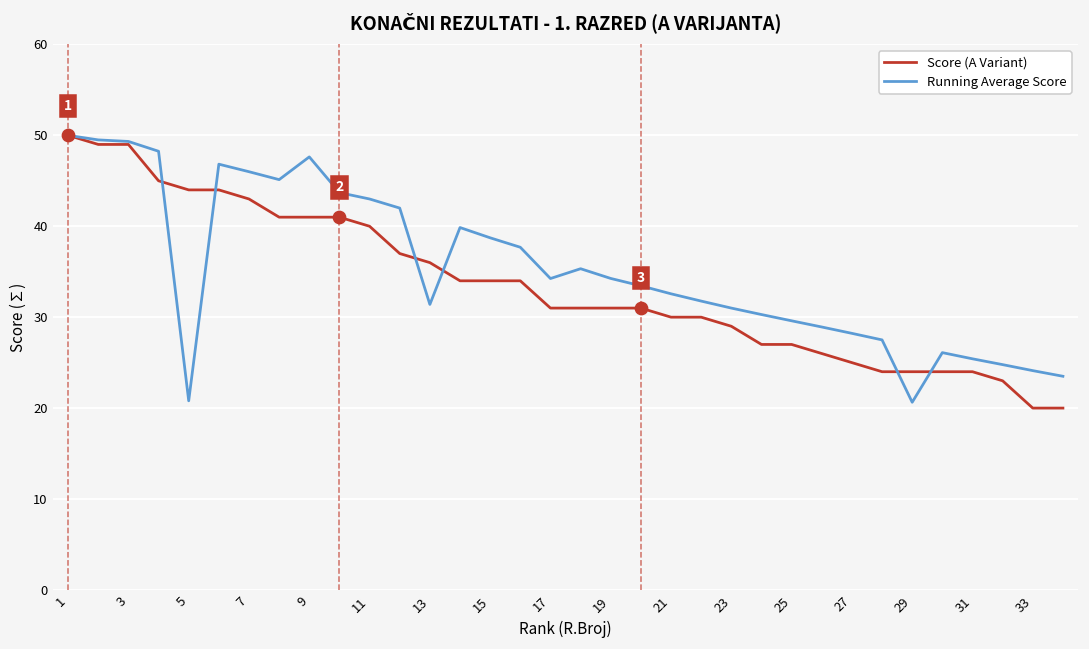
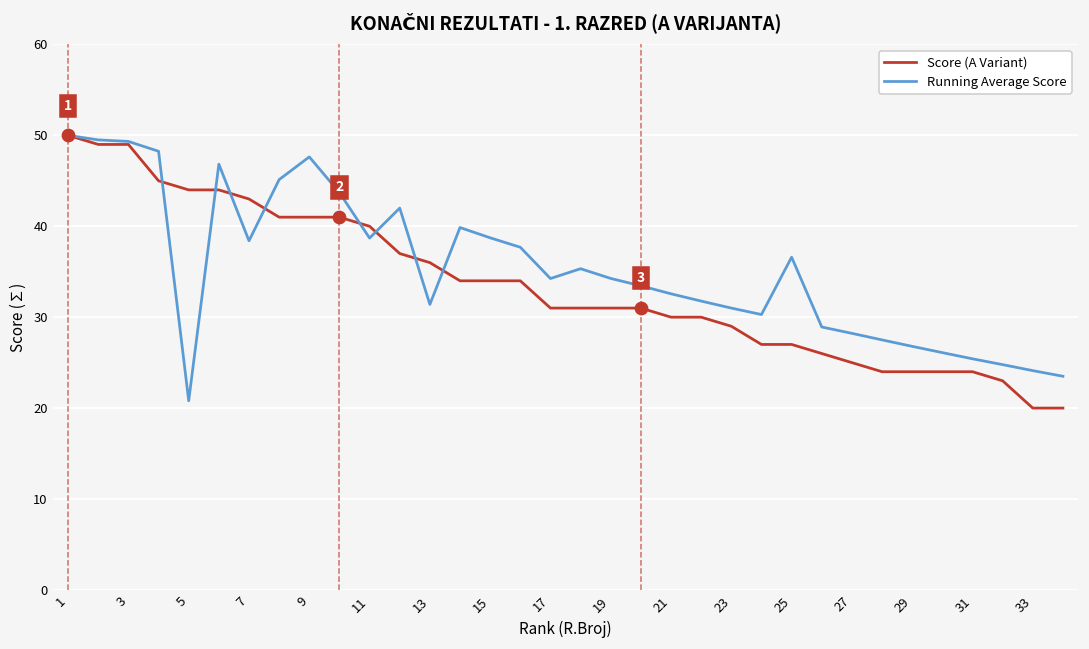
  {
    "Running Average Score": {
      "3": 49,
      "5": 21,
-     "7": 46,
+     "7": 38,
      "9": 48,
-     "11": 43,
+     "11": 39,
      "13": 31,
      "15": 39,
      "17": 34,
      "19": 34,
      "21": 33,
      "23": 31,
-     "25": 30,
+     "25": 37,
      "27": 28,
-     "29": 21,
+     "29": 27,
      "31": 25,
      "33": 24
    }
  }
